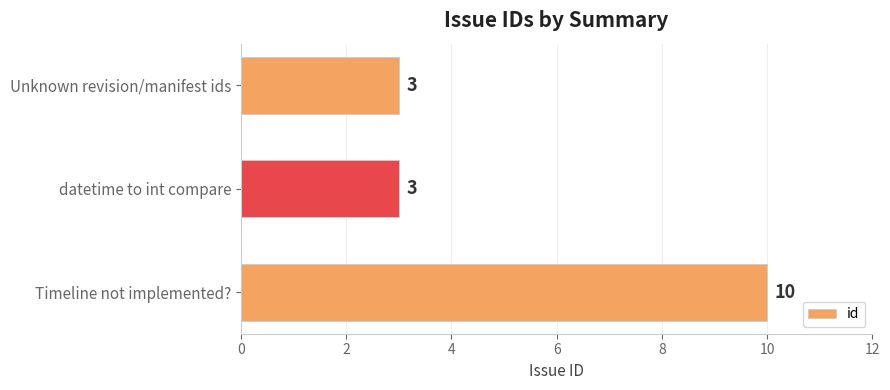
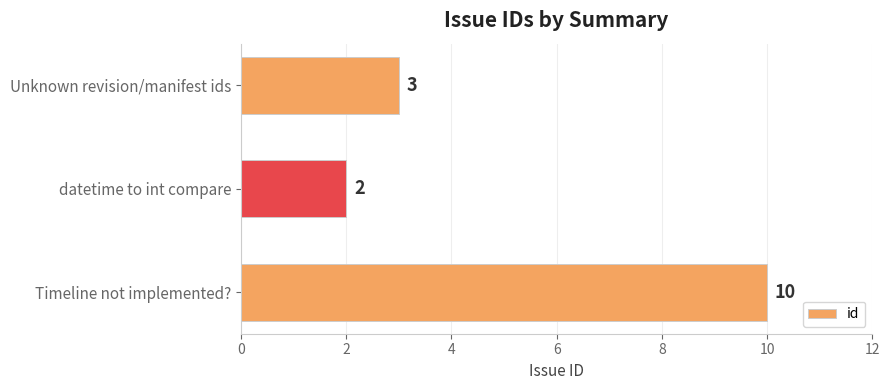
  {
    "Unknown revision/manifest ids": 3,
-   "datetime to int compare": 3,
+   "datetime to int compare": 2,
    "Timeline not implemented?": 10
  }
